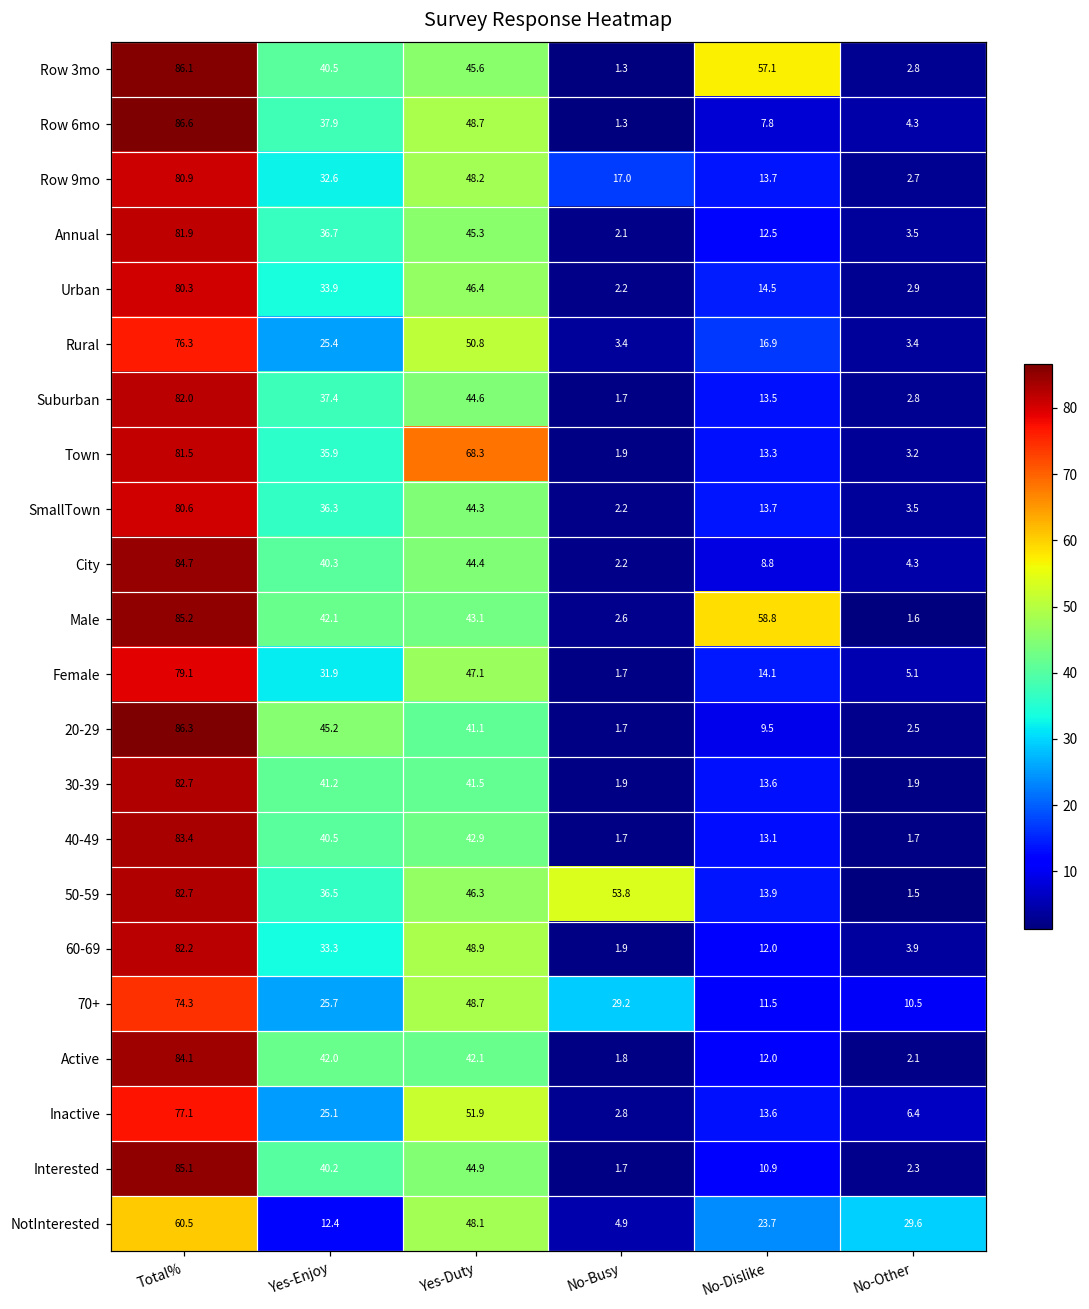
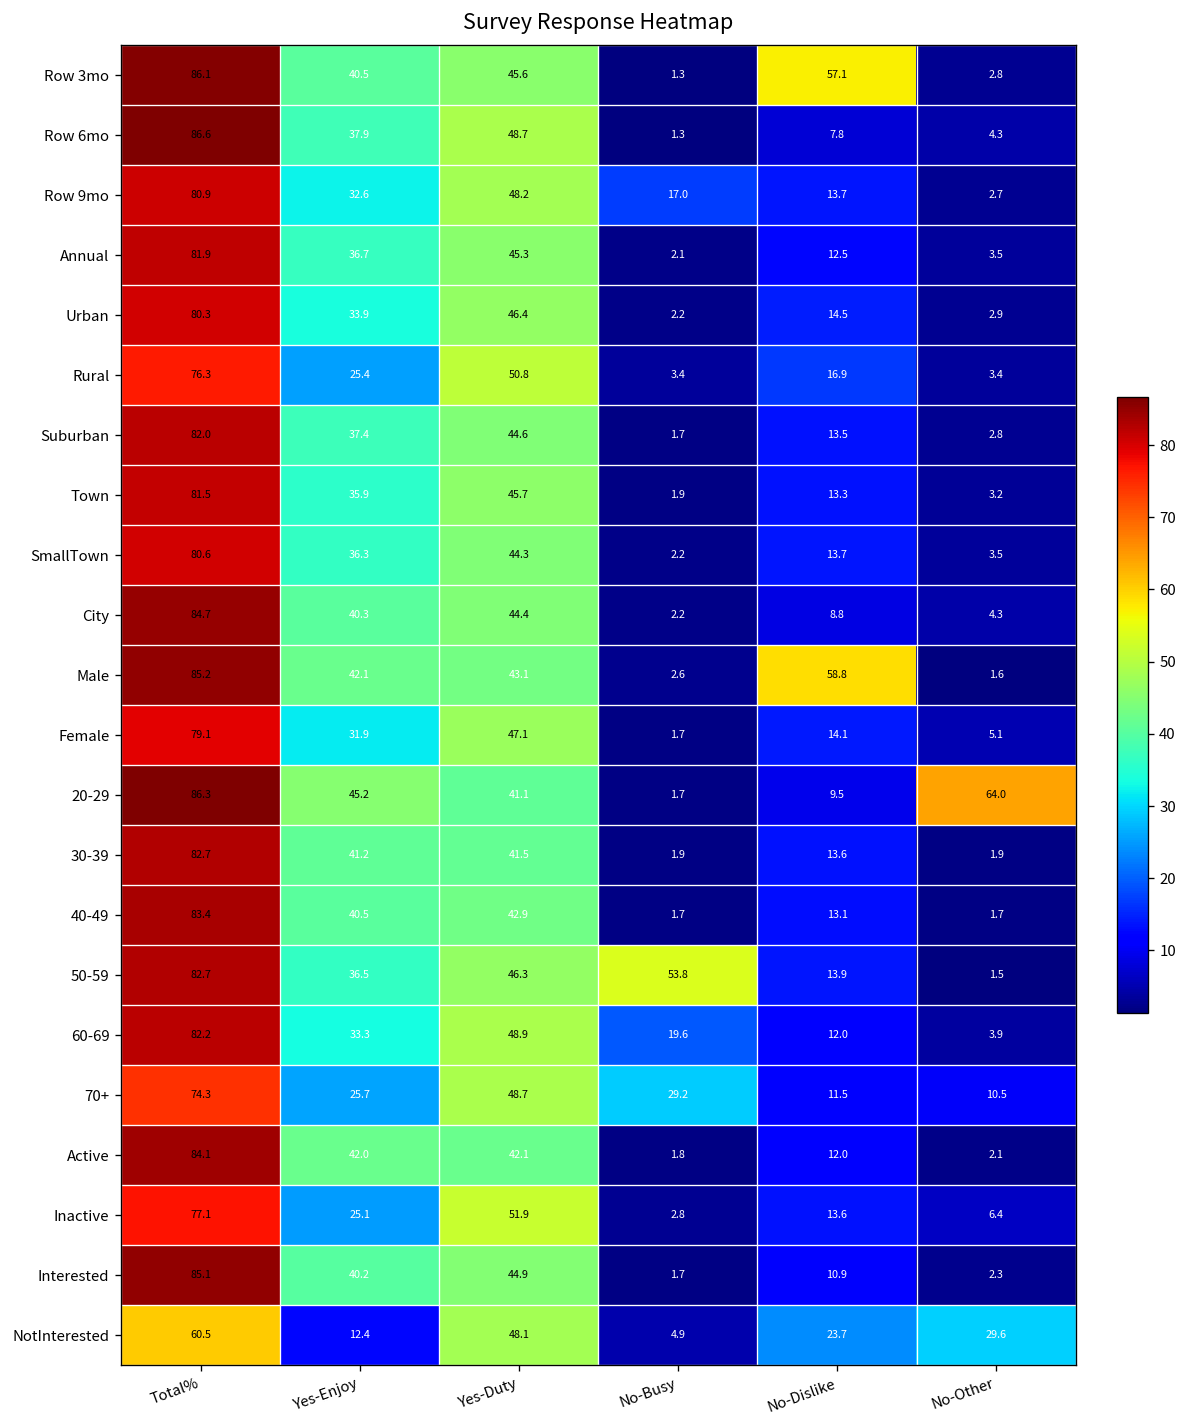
  {
    "Row 3mo": {
      "Total%": 86.1,
      "Yes-Enjoy": 40.5,
      "Yes-Duty": 45.6,
      "No-Busy": 1.3,
      "No-Dislike": 57.1,
      "No-Other": 2.8
    },
    "Row 6mo": {
      "Total%": 86.6,
      "Yes-Enjoy": 37.9,
      "Yes-Duty": 48.7,
      "No-Busy": 1.3,
      "No-Dislike": 7.8,
      "No-Other": 4.3
    },
    "Row 9mo": {
      "Total%": 80.9,
      "Yes-Enjoy": 32.6,
      "Yes-Duty": 48.2,
      "No-Busy": 17.0,
      "No-Dislike": 13.7,
      "No-Other": 2.7
    },
    "Annual": {
      "Total%": 81.9,
      "Yes-Enjoy": 36.7,
      "Yes-Duty": 45.3,
      "No-Busy": 2.1,
      "No-Dislike": 12.5,
      "No-Other": 3.5
    },
    "Urban": {
      "Total%": 80.3,
      "Yes-Enjoy": 33.9,
      "Yes-Duty": 46.4,
      "No-Busy": 2.2,
      "No-Dislike": 14.5,
      "No-Other": 2.9
    },
    "Rural": {
      "Total%": 76.3,
      "Yes-Enjoy": 25.4,
      "Yes-Duty": 50.8,
      "No-Busy": 3.4,
      "No-Dislike": 16.9,
      "No-Other": 3.4
    },
    "Suburban": {
      "Total%": 82.0,
      "Yes-Enjoy": 37.4,
      "Yes-Duty": 44.6,
      "No-Busy": 1.7,
      "No-Dislike": 13.5,
      "No-Other": 2.8
    },
    "Town": {
      "Total%": 81.5,
      "Yes-Enjoy": 35.9,
-     "Yes-Duty": 68.3,
+     "Yes-Duty": 45.7,
      "No-Busy": 1.9,
      "No-Dislike": 13.3,
      "No-Other": 3.2
    },
    "SmallTown": {
      "Total%": 80.6,
      "Yes-Enjoy": 36.3,
      "Yes-Duty": 44.3,
      "No-Busy": 2.2,
      "No-Dislike": 13.7,
      "No-Other": 3.5
    },
    "City": {
      "Total%": 84.7,
      "Yes-Enjoy": 40.3,
      "Yes-Duty": 44.4,
      "No-Busy": 2.2,
      "No-Dislike": 8.8,
      "No-Other": 4.3
    },
    "Male": {
      "Total%": 85.2,
      "Yes-Enjoy": 42.1,
      "Yes-Duty": 43.1,
      "No-Busy": 2.6,
      "No-Dislike": 58.8,
      "No-Other": 1.6
    },
    "Female": {
      "Total%": 79.1,
      "Yes-Enjoy": 31.9,
      "Yes-Duty": 47.1,
      "No-Busy": 1.7,
      "No-Dislike": 14.1,
      "No-Other": 5.1
    },
    "20-29": {
      "Total%": 86.3,
      "Yes-Enjoy": 45.2,
      "Yes-Duty": 41.1,
      "No-Busy": 1.7,
      "No-Dislike": 9.5,
-     "No-Other": 2.5
+     "No-Other": 64.0
    },
    "30-39": {
      "Total%": 82.7,
      "Yes-Enjoy": 41.2,
      "Yes-Duty": 41.5,
      "No-Busy": 1.9,
      "No-Dislike": 13.6,
      "No-Other": 1.9
    },
    "40-49": {
      "Total%": 83.4,
      "Yes-Enjoy": 40.5,
      "Yes-Duty": 42.9,
      "No-Busy": 1.7,
      "No-Dislike": 13.1,
      "No-Other": 1.7
    },
    "50-59": {
      "Total%": 82.7,
      "Yes-Enjoy": 36.5,
      "Yes-Duty": 46.3,
      "No-Busy": 53.8,
      "No-Dislike": 13.9,
      "No-Other": 1.5
    },
    "60-69": {
      "Total%": 82.2,
      "Yes-Enjoy": 33.3,
      "Yes-Duty": 48.9,
-     "No-Busy": 1.9,
+     "No-Busy": 19.6,
      "No-Dislike": 12.0,
      "No-Other": 3.9
    },
    "70+": {
      "Total%": 74.3,
      "Yes-Enjoy": 25.7,
      "Yes-Duty": 48.7,
      "No-Busy": 29.2,
      "No-Dislike": 11.5,
      "No-Other": 10.5
    },
    "Active": {
      "Total%": 84.1,
      "Yes-Enjoy": 42.0,
      "Yes-Duty": 42.1,
      "No-Busy": 1.8,
      "No-Dislike": 12.0,
      "No-Other": 2.1
    },
    "Inactive": {
      "Total%": 77.1,
      "Yes-Enjoy": 25.1,
      "Yes-Duty": 51.9,
      "No-Busy": 2.8,
      "No-Dislike": 13.6,
      "No-Other": 6.4
    },
    "Interested": {
      "Total%": 85.1,
      "Yes-Enjoy": 40.2,
      "Yes-Duty": 44.9,
      "No-Busy": 1.7,
      "No-Dislike": 10.9,
      "No-Other": 2.3
    },
    "NotInterested": {
      "Total%": 60.5,
      "Yes-Enjoy": 12.4,
      "Yes-Duty": 48.1,
      "No-Busy": 4.9,
      "No-Dislike": 23.7,
      "No-Other": 29.6
    }
  }
